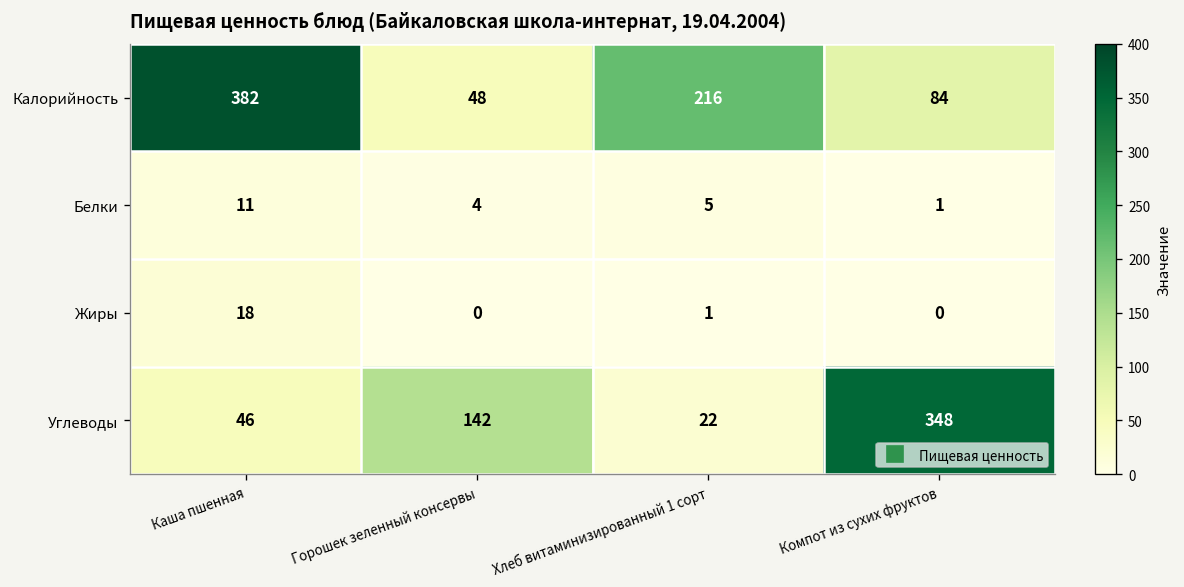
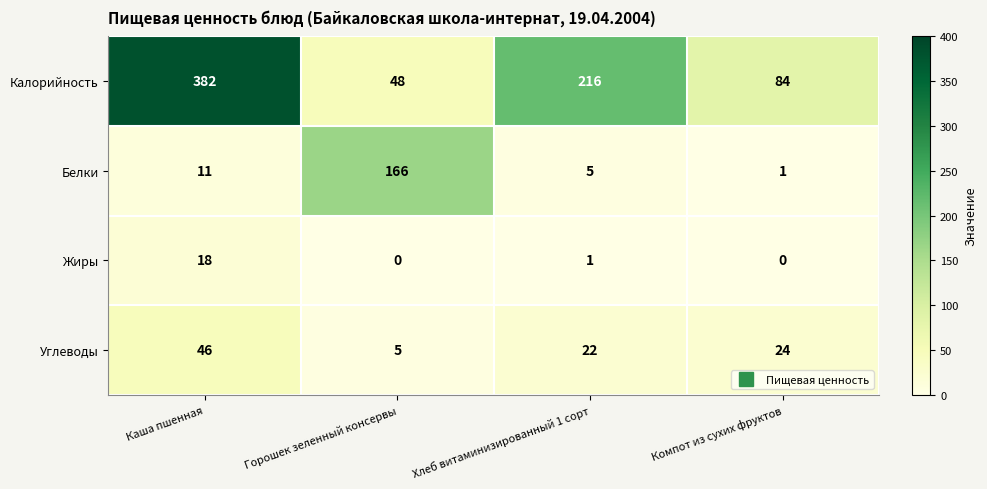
  {
    "Калорийность": {
      "Каша пшенная": 382,
      "Горошек зеленный консервы": 48,
      "Хлеб витаминизированный 1 сорт": 216,
      "Компот из сухих фруктов": 84
    },
    "Белки": {
      "Каша пшенная": 11,
-     "Горошек зеленный консервы": 4,
+     "Горошек зеленный консервы": 166,
      "Хлеб витаминизированный 1 сорт": 5,
      "Компот из сухих фруктов": 1
    },
    "Жиры": {
      "Каша пшенная": 18,
      "Горошек зеленный консервы": 0,
      "Хлеб витаминизированный 1 сорт": 1,
      "Компот из сухих фруктов": 0
    },
    "Углеводы": {
      "Каша пшенная": 46,
-     "Горошек зеленный консервы": 142,
+     "Горошек зеленный консервы": 5,
      "Хлеб витаминизированный 1 сорт": 22,
-     "Компот из сухих фруктов": 348
+     "Компот из сухих фруктов": 24
    }
  }
